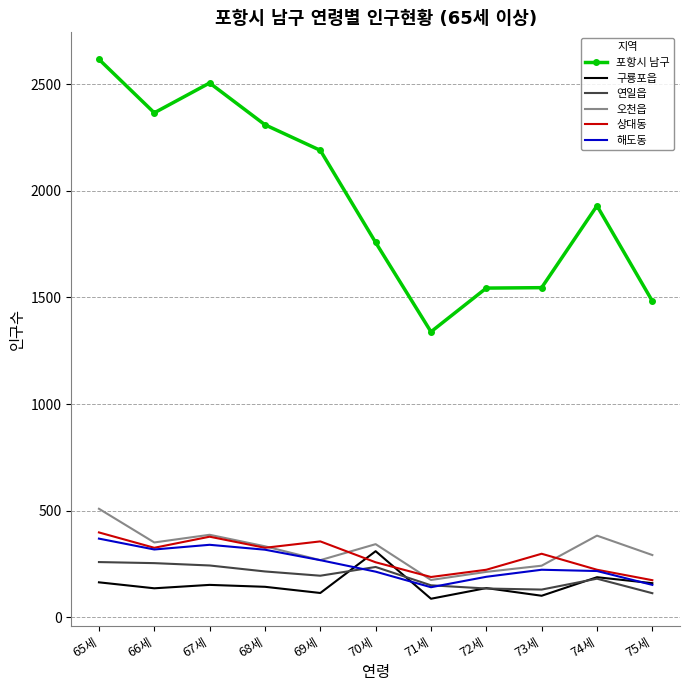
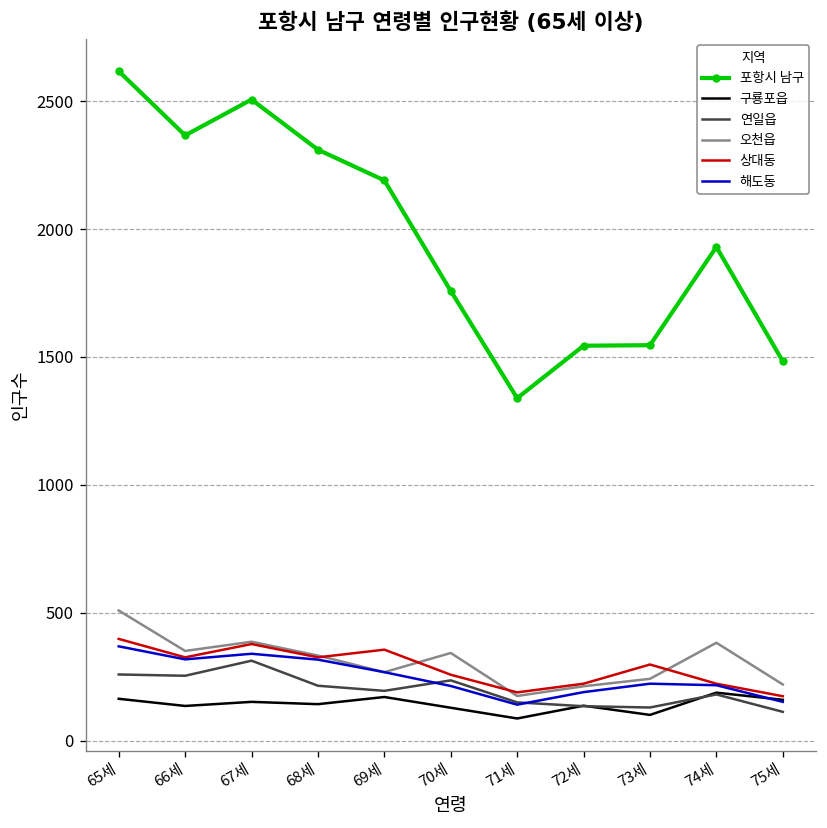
  {
    "포항시 남구": {
      "65세": 2620,
      "66세": 2370,
      "67세": 2510,
      "68세": 2310,
      "69세": 2190,
      "70세": 1760,
      "71세": 1340,
      "72세": 1540,
      "73세": 1550,
      "74세": 1930,
      "75세": 1480
    },
    "구룡포읍": {
      "65세": 160,
      "66세": 140,
      "67세": 150,
      "68세": 140,
-     "69세": 110,
-     "70세": 310,
+     "69세": 170,
+     "70세": 130,
      "71세": 90,
      "73세": 100
    },
    "연일읍": {
      "65세": 260,
      "66세": 250,
-     "67세": 240,
+     "67세": 310,
      "68세": 220,
      "69세": 200,
      "70세": 240,
      "73세": 130,
      "75세": 110
    },
    "오천읍": {
      "65세": 510,
      "66세": 350,
      "70세": 340,
      "71세": 180,
      "73세": 240,
      "74세": 380,
-     "75세": 290
+     "75세": 220
    },
    "상대동": {
      "65세": 400,
      "69세": 360,
      "70세": 260,
      "71세": 190,
      "73세": 300,
      "75세": 170
    },
    "해도동": {
      "65세": 370,
      "67세": 340,
      "70세": 210,
      "72세": 190,
      "73세": 220
    }
  }
